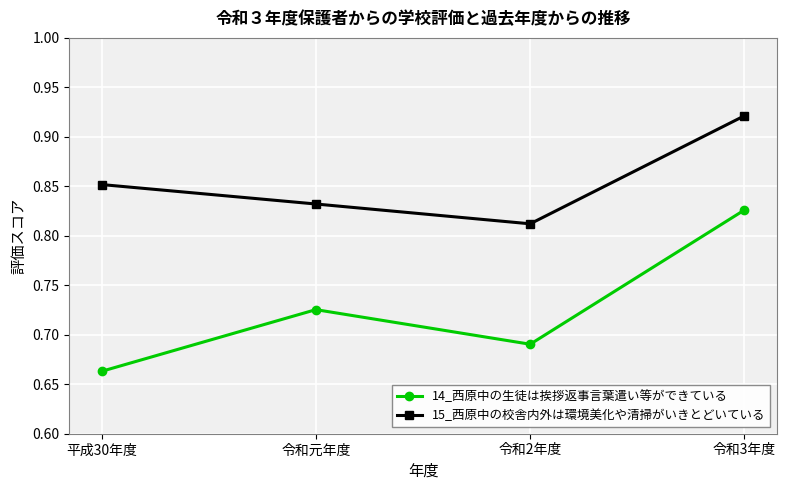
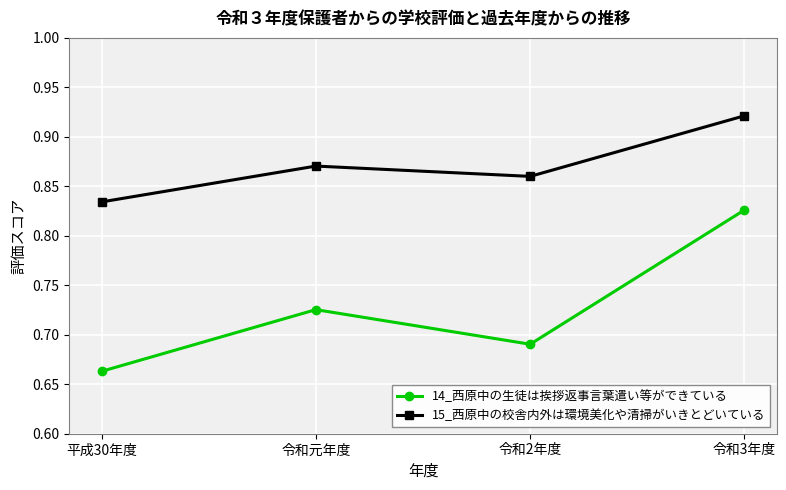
  {
    "14_西原中の生徒は挨拶返事言葉遣い等ができている": {
      "平成30年度": 0.66,
      "令和元年度": 0.73,
      "令和2年度": 0.69,
      "令和3年度": 0.83
    },
    "15_西原中の校舎内外は環境美化や清掃がいきとどいている": {
-     "平成30年度": 0.85,
-     "令和元年度": 0.83,
-     "令和2年度": 0.81,
+     "平成30年度": 0.83,
+     "令和元年度": 0.87,
+     "令和2年度": 0.86,
      "令和3年度": 0.92
    }
  }
